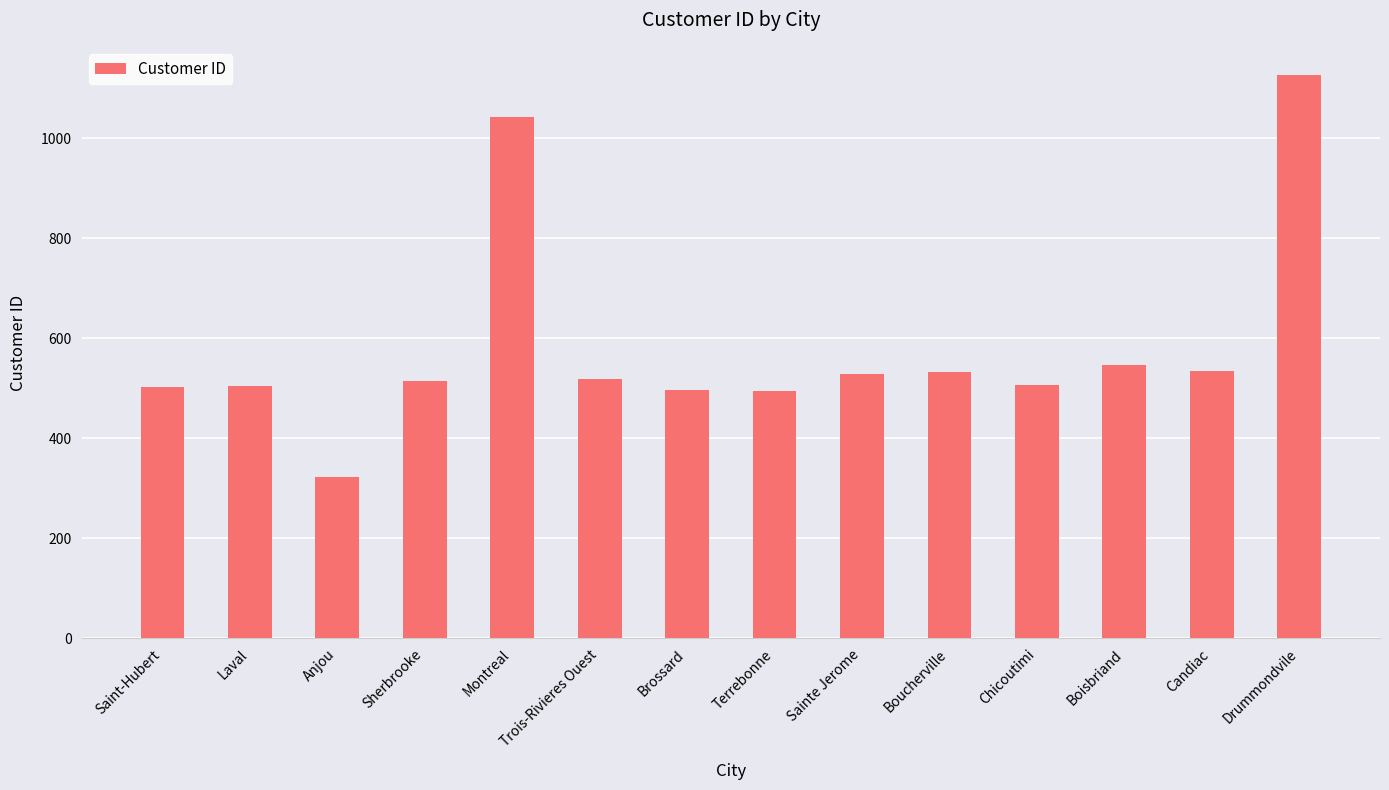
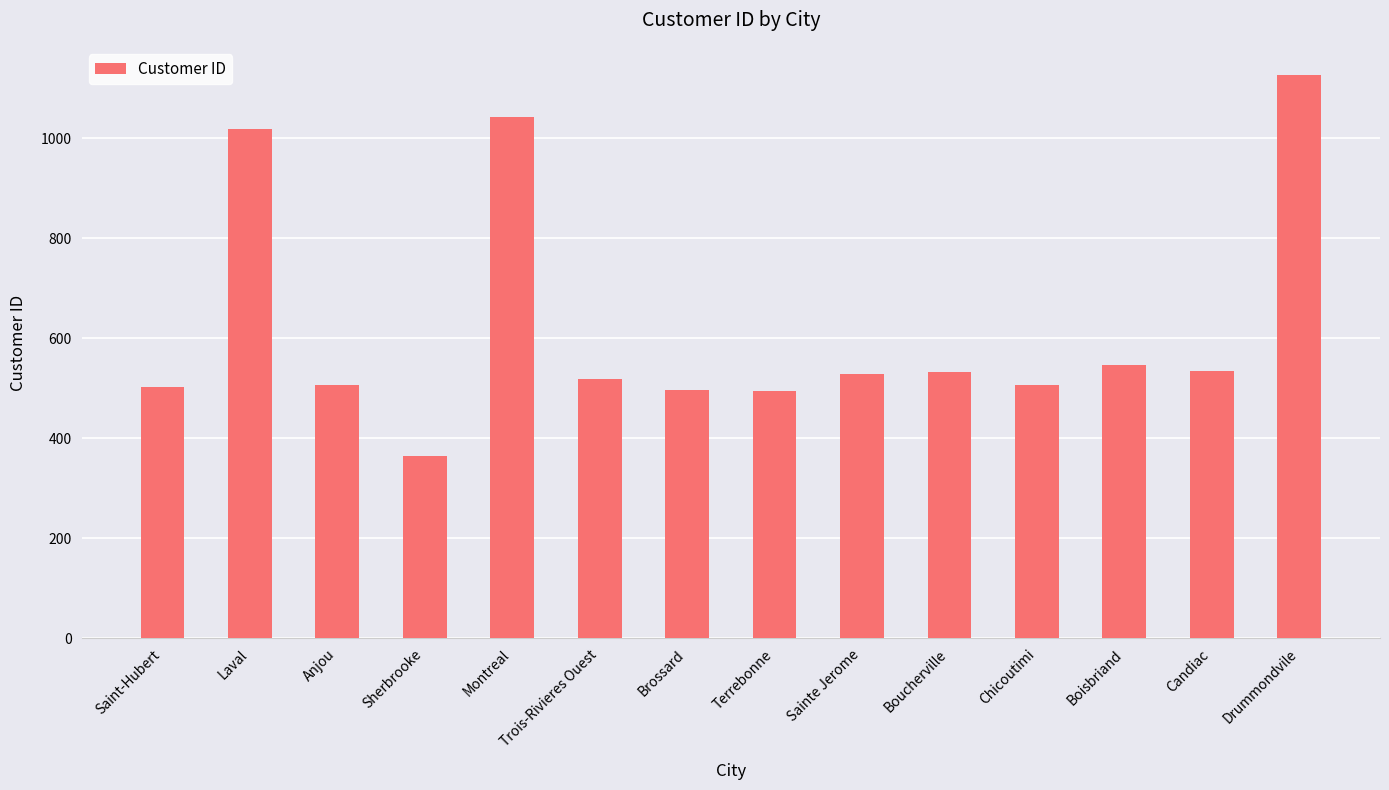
  {
    "Saint-Hubert": 500,
-   "Laval": 510,
-   "Anjou": 320,
-   "Sherbrooke": 510,
+   "Laval": 1020,
+   "Anjou": 510,
+   "Sherbrooke": 370,
    "Montreal": 1040,
    "Trois-Rivieres Ouest": 520,
    "Brossard": 500,
    "Terrebonne": 490,
    "Sainte Jerome": 530,
    "Boucherville": 530,
    "Chicoutimi": 510,
    "Boisbriand": 550,
    "Candiac": 530,
    "Drummondvile": 1130
  }
